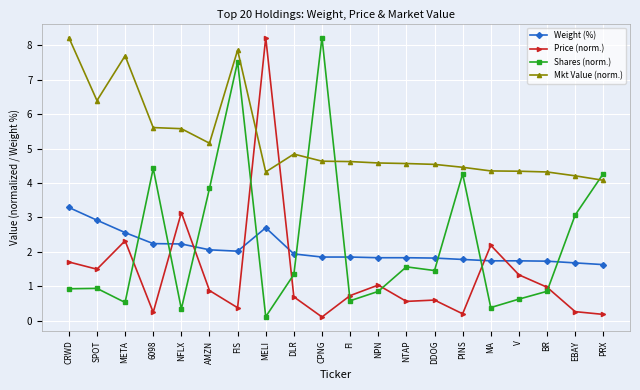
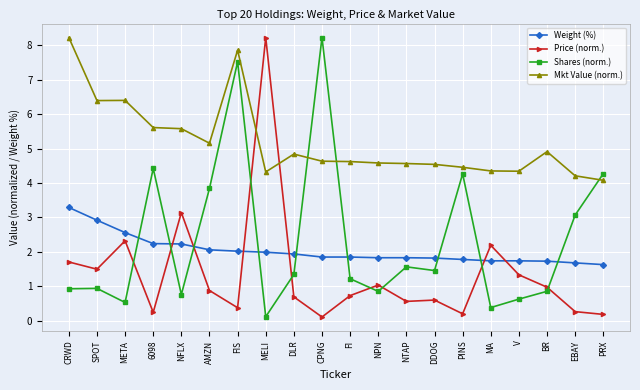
  {
    "Weight (%)": {
      "CRWD": 3.3,
      "SPOT": 2.9,
      "META": 2.6,
      "6098": 2.2,
      "NFLX": 2.2,
      "AMZN": 2.1,
      "FIS": 2.0,
-     "MELI": 2.7,
+     "MELI": 2.0,
      "DLR": 1.9,
      "CPNG": 1.9,
      "FI": 1.9,
      "NPN": 1.8,
      "NTAP": 1.8,
      "DDOG": 1.8,
      "PINS": 1.8,
      "MA": 1.7,
      "V": 1.7,
      "BR": 1.7,
      "EBAY": 1.7,
      "PRX": 1.6
    },
    "Price (norm.)": {
      "CRWD": 1.7,
      "SPOT": 1.5,
      "META": 2.3,
      "6098": 0.2,
      "NFLX": 3.1,
      "AMZN": 0.9,
      "FIS": 0.4,
      "MELI": 8.2,
      "DLR": 0.7,
      "CPNG": 0.1,
      "FI": 0.7,
      "NPN": 1.0,
      "NTAP": 0.6,
      "DDOG": 0.6,
      "PINS": 0.2,
      "MA": 2.2,
      "V": 1.3,
      "BR": 1.0,
      "EBAY": 0.3,
      "PRX": 0.2
    },
    "Shares (norm.)": {
      "CRWD": 0.9,
      "SPOT": 0.9,
      "META": 0.5,
      "6098": 4.4,
-     "NFLX": 0.3,
+     "NFLX": 0.8,
      "AMZN": 3.8,
      "FIS": 7.5,
      "MELI": 0.1,
      "DLR": 1.3,
      "CPNG": 8.2,
-     "FI": 0.6,
+     "FI": 1.2,
      "NPN": 0.9,
      "NTAP": 1.6,
      "DDOG": 1.5,
      "PINS": 4.3,
      "MA": 0.4,
      "V": 0.6,
      "BR": 0.9,
      "EBAY": 3.1,
      "PRX": 4.3
    },
    "Mkt Value (norm.)": {
      "CRWD": 8.2,
      "SPOT": 6.4,
-     "META": 7.7,
+     "META": 6.4,
      "6098": 5.6,
      "NFLX": 5.6,
      "AMZN": 5.2,
      "FIS": 7.9,
      "MELI": 4.3,
      "DLR": 4.8,
      "CPNG": 4.6,
      "FI": 4.6,
      "NPN": 4.6,
      "NTAP": 4.6,
      "DDOG": 4.5,
      "PINS": 4.5,
      "MA": 4.4,
      "V": 4.3,
-     "BR": 4.3,
+     "BR": 4.9,
      "EBAY": 4.2,
      "PRX": 4.1
    }
  }
